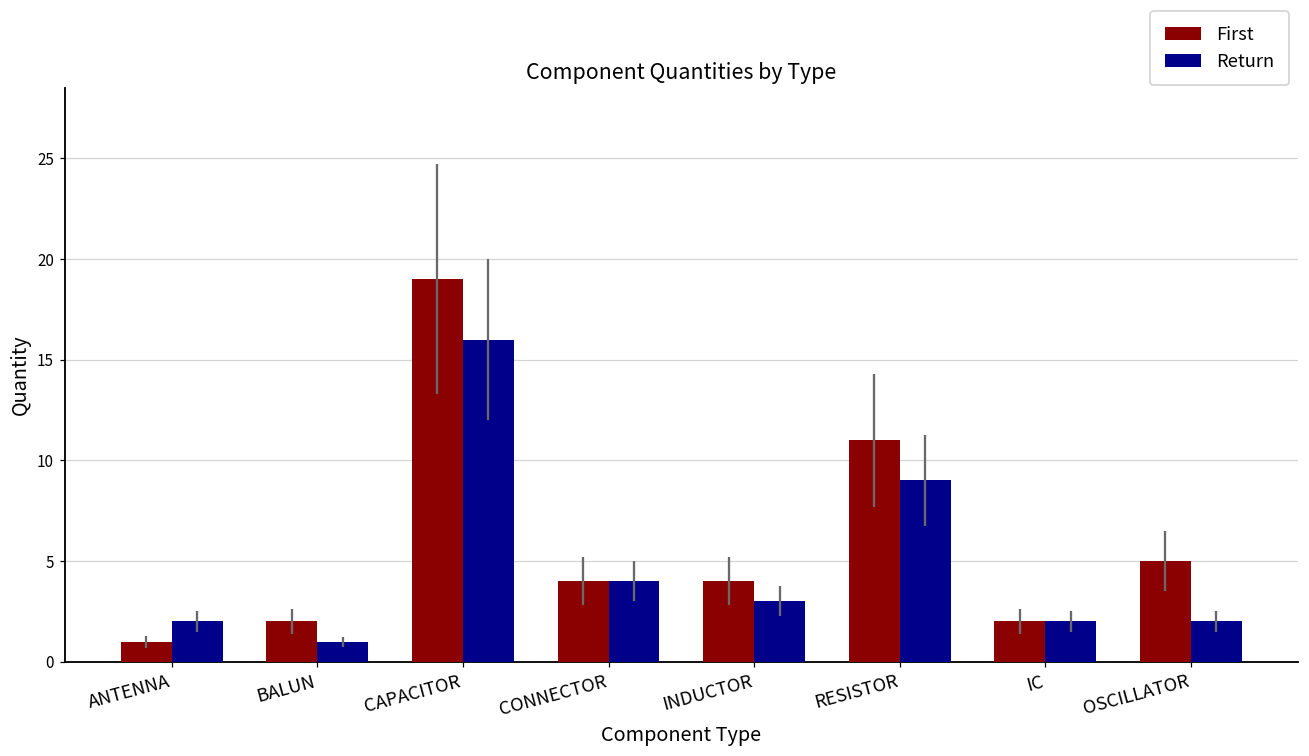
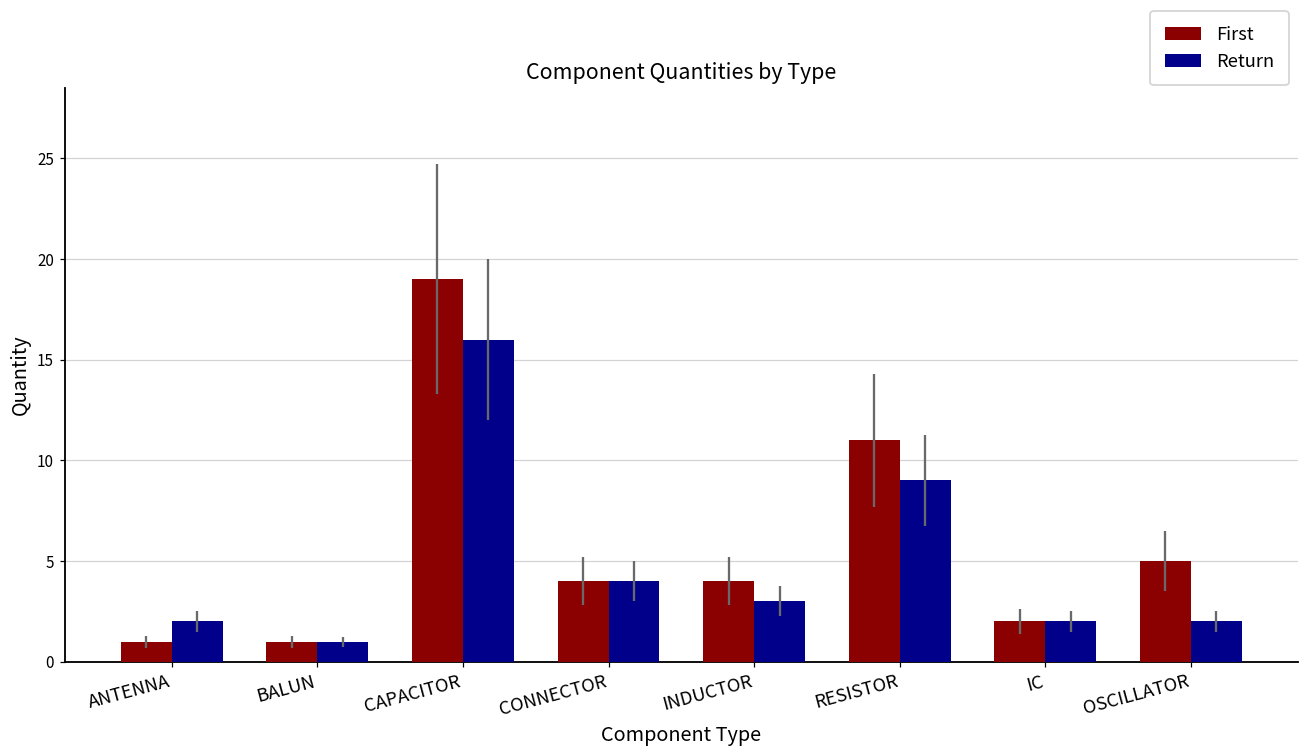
  {
    "First": {
      "ANTENNA": 1,
-     "BALUN": 2,
+     "BALUN": 1,
      "CAPACITOR": 19,
      "CONNECTOR": 4,
      "INDUCTOR": 4,
      "RESISTOR": 11,
      "IC": 2,
      "OSCILLATOR": 5
    },
    "Return": {
      "ANTENNA": 2,
      "BALUN": 1,
      "CAPACITOR": 16,
      "CONNECTOR": 4,
      "INDUCTOR": 3,
      "RESISTOR": 9,
      "IC": 2,
      "OSCILLATOR": 2
    }
  }
